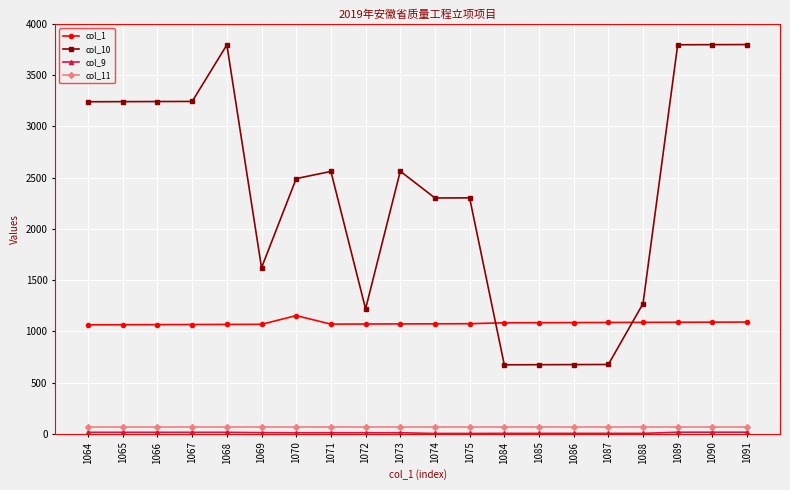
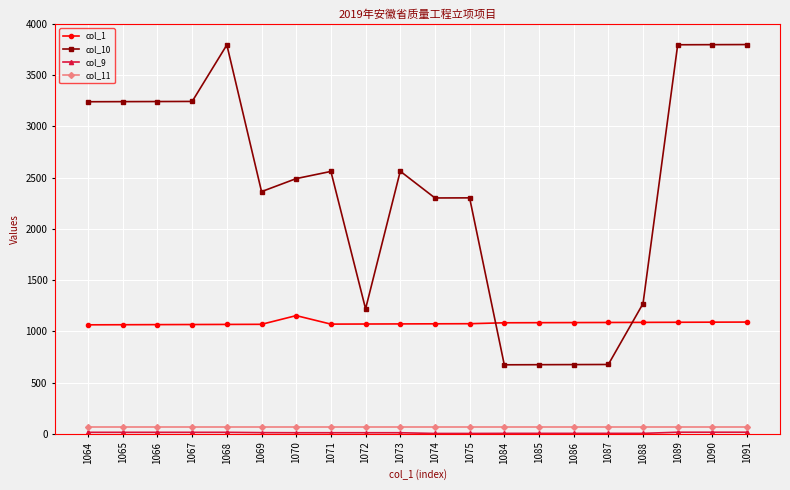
  {
    "col_1": {
      "1064": 1060,
      "1065": 1070,
      "1066": 1070,
      "1067": 1070,
      "1068": 1070,
      "1069": 1070,
      "1070": 1150,
      "1071": 1070,
      "1072": 1070,
      "1073": 1070,
      "1074": 1070,
      "1075": 1080,
      "1084": 1080,
      "1085": 1090,
      "1086": 1090,
      "1087": 1090,
      "1088": 1090,
      "1089": 1090,
      "1090": 1090,
      "1091": 1090
    },
    "col_10": {
      "1064": 3240,
      "1065": 3240,
      "1066": 3240,
      "1067": 3240,
      "1068": 3800,
-     "1069": 1620,
+     "1069": 2360,
      "1070": 2490,
      "1071": 2560,
      "1072": 1220,
      "1073": 2560,
      "1074": 2300,
      "1075": 2300,
      "1084": 670,
      "1085": 680,
      "1086": 680,
      "1087": 680,
      "1088": 1270,
      "1089": 3800,
      "1090": 3800,
      "1091": 3800
    },
    "col_9": {
      "1064": 20,
      "1065": 20,
      "1066": 20,
      "1067": 20,
      "1068": 20,
      "1069": 10,
      "1070": 10,
      "1071": 10,
      "1072": 10,
      "1073": 10,
      "1074": 0,
      "1075": 0,
      "1084": 10,
      "1085": 10,
      "1086": 10,
      "1087": 10,
      "1088": 10,
      "1089": 20,
      "1090": 20,
      "1091": 20
    },
    "col_11": {
      "1064": 70,
      "1065": 70,
      "1066": 70,
      "1067": 70,
      "1068": 70,
      "1069": 70,
      "1070": 70,
      "1071": 70,
      "1072": 70,
      "1073": 70,
      "1074": 70,
      "1075": 70,
      "1084": 70,
      "1085": 70,
      "1086": 70,
      "1087": 70,
      "1088": 70,
      "1089": 70,
      "1090": 70,
      "1091": 70
    }
  }
